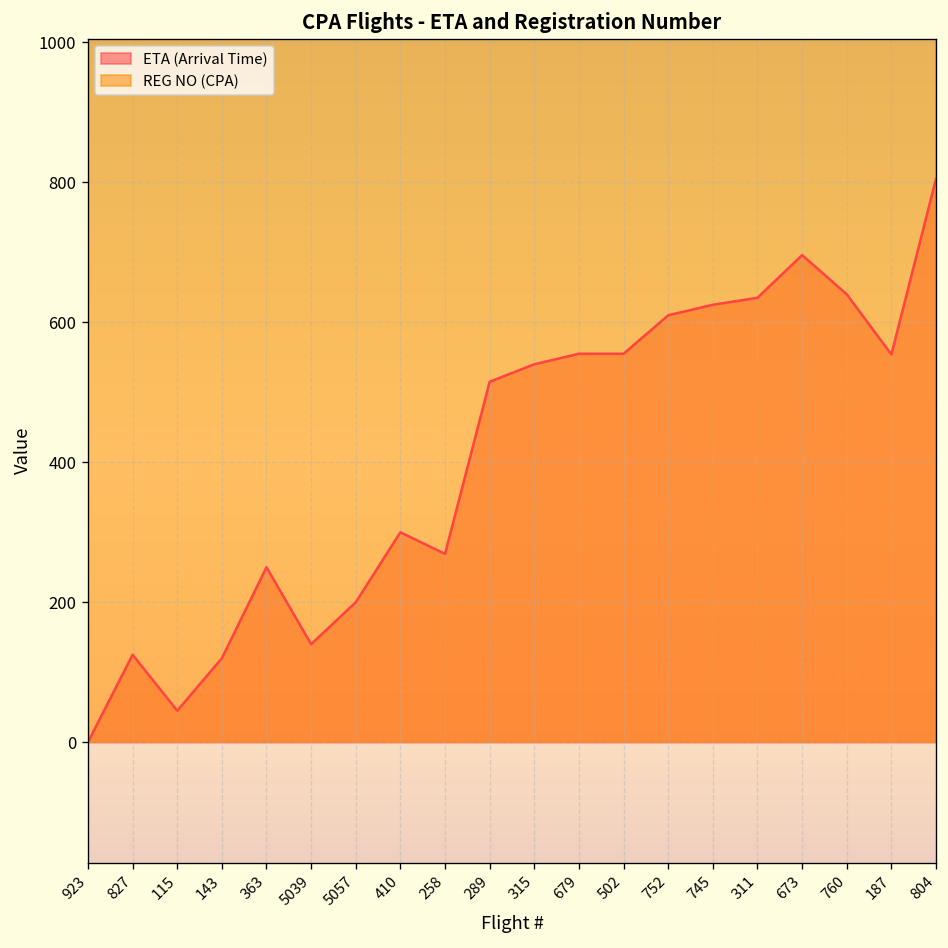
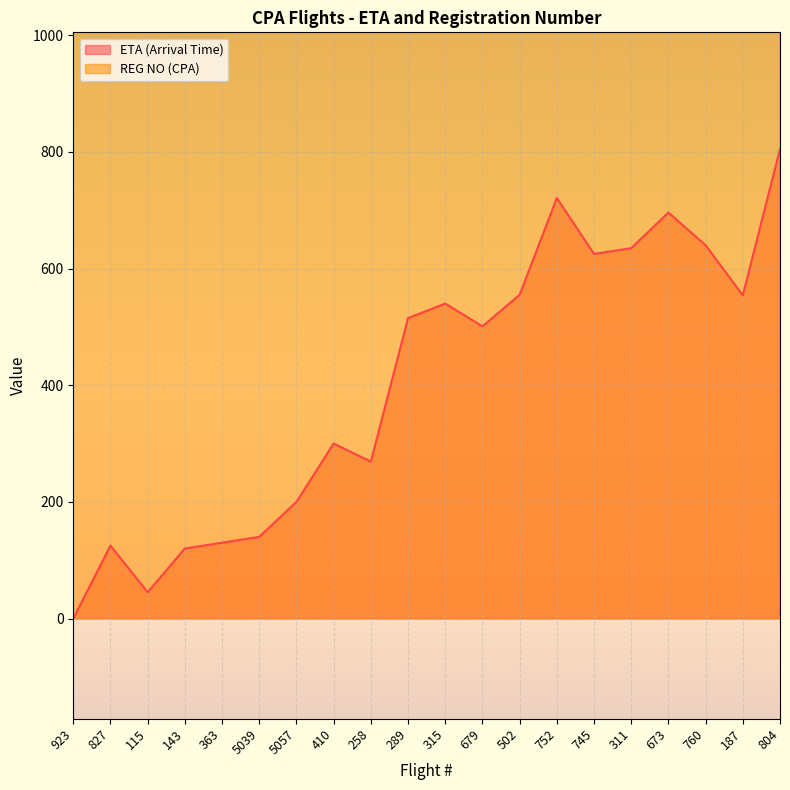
  {
    "ETA (Arrival Time)": {
      "923": 0,
      "827": 130,
      "115": 50,
      "143": 120,
-     "363": 250,
+     "363": 130,
      "5039": 140,
      "5057": 200,
      "410": 300,
      "258": 270,
      "289": 520,
      "315": 540,
-     "679": 560,
+     "679": 500,
      "502": 560,
-     "752": 610,
+     "752": 720,
      "745": 630,
      "311": 640,
      "673": 700,
      "760": 640,
      "187": 550,
      "804": 810
    }
  }
